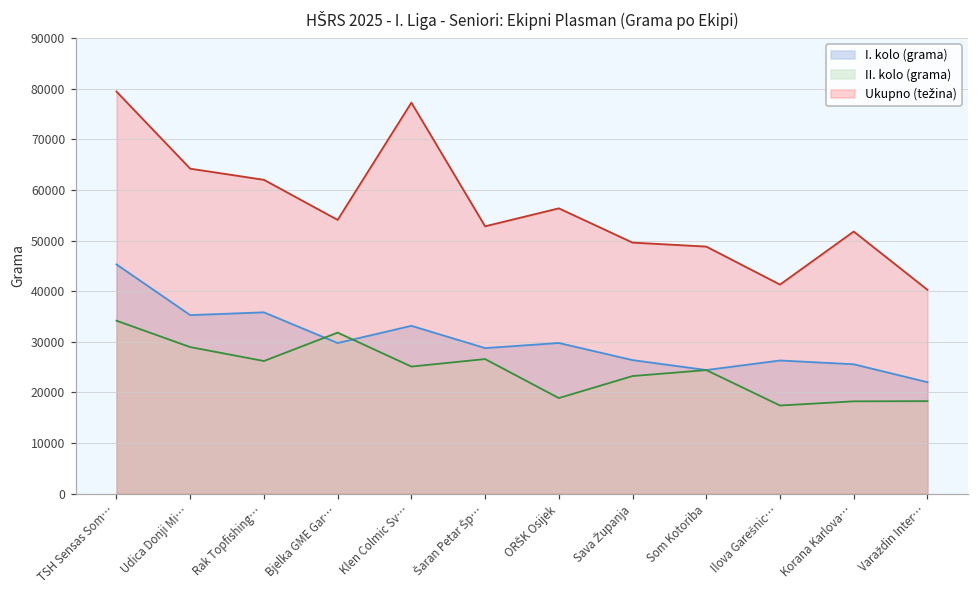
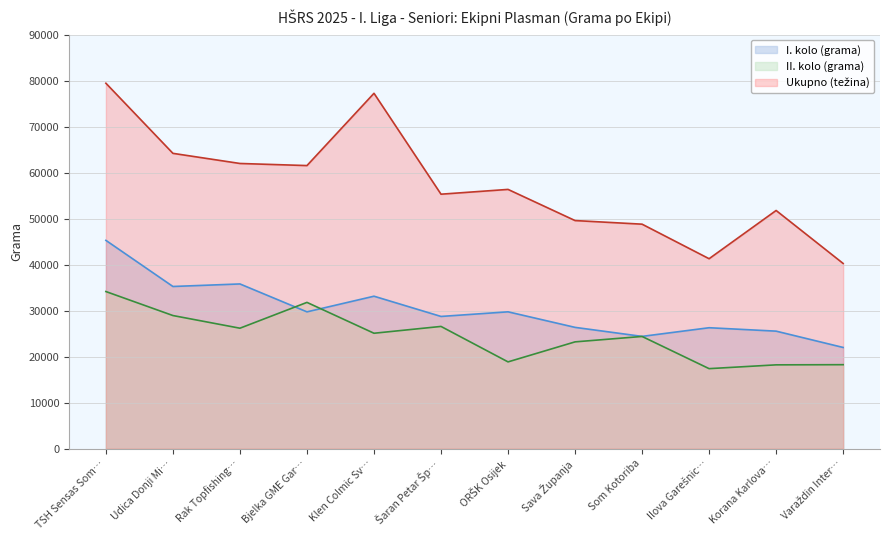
  {
    "Ukupno (težina)": {
      "TSH Sensas Som…": 79000,
      "Udica Donji Mi…": 64000,
      "Rak Topfishing…": 62000,
-     "Bjelka GME Gar…": 54000,
+     "Bjelka GME Gar…": 62000,
      "Klen Colmic Sv…": 77000,
-     "Šaran Petar Šp…": 53000,
+     "Šaran Petar Šp…": 55000,
      "ORŠK Osijek": 56000,
      "Sava Županja": 50000,
      "Som Kotoriba": 49000,
      "Ilova Garešnic…": 41000,
      "Korana Karlova…": 52000,
      "Varaždin Inter…": 40000
    }
  }
